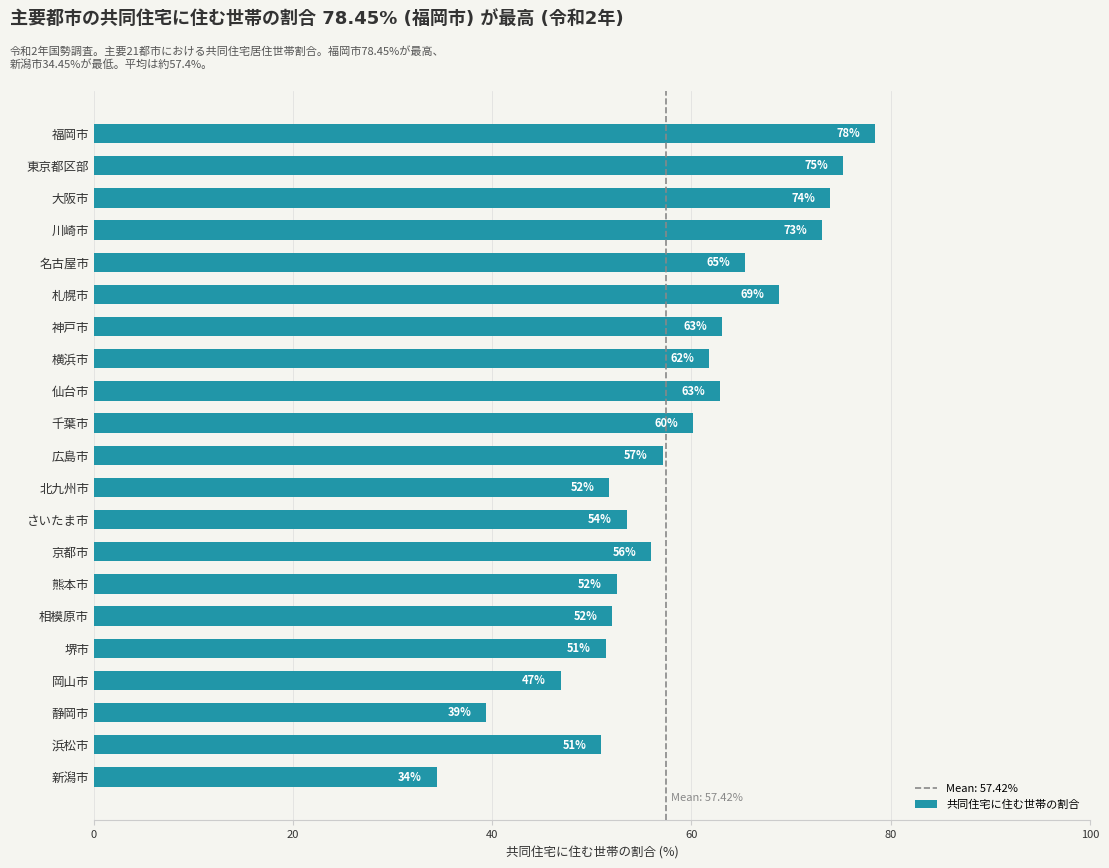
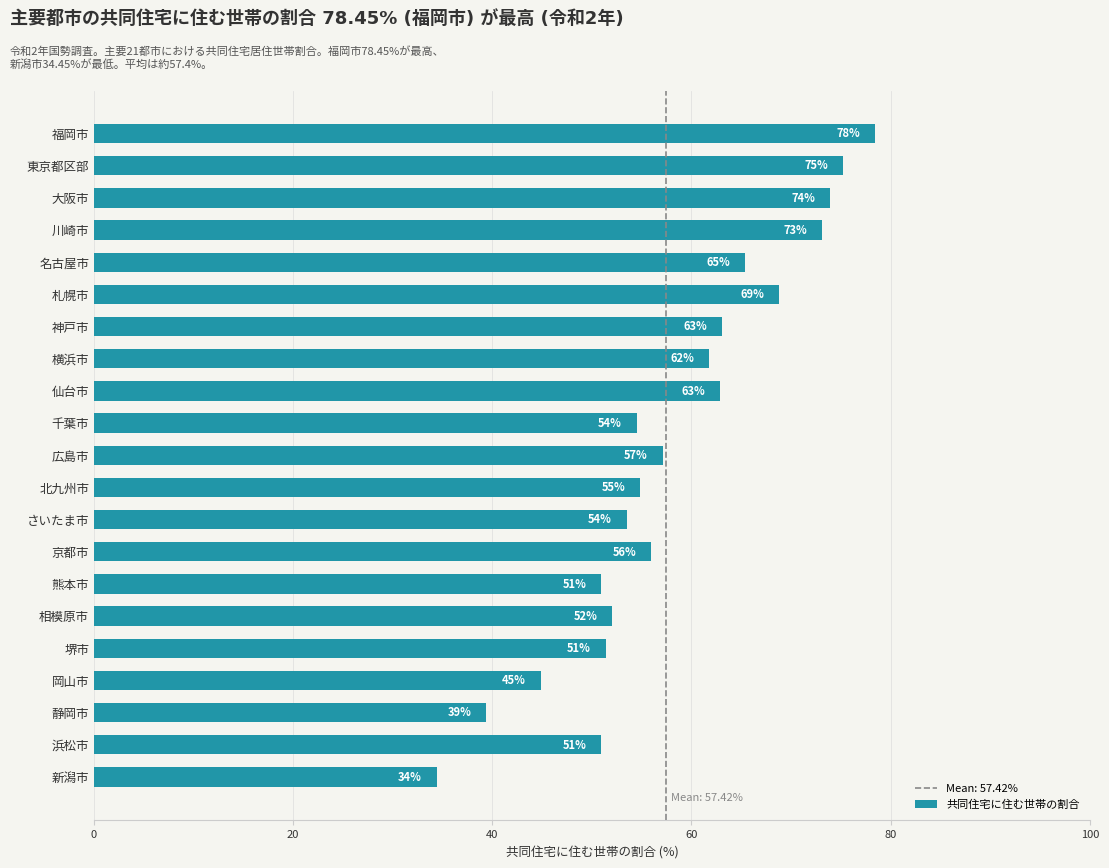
  {
    "福岡市": "78%",
    "東京都区部": "75%",
    "大阪市": "74%",
    "川崎市": "73%",
    "名古屋市": "65%",
    "札幌市": "69%",
    "神戸市": "63%",
    "横浜市": "62%",
    "仙台市": "63%",
-   "千葉市": "60%",
+   "千葉市": "54%",
    "広島市": "57%",
-   "北九州市": "52%",
+   "北九州市": "55%",
    "さいたま市": "54%",
    "京都市": "56%",
-   "熊本市": "52%",
+   "熊本市": "51%",
    "相模原市": "52%",
    "堺市": "51%",
-   "岡山市": "47%",
+   "岡山市": "45%",
    "静岡市": "39%",
    "浜松市": "51%",
    "新潟市": "34%"
  }
